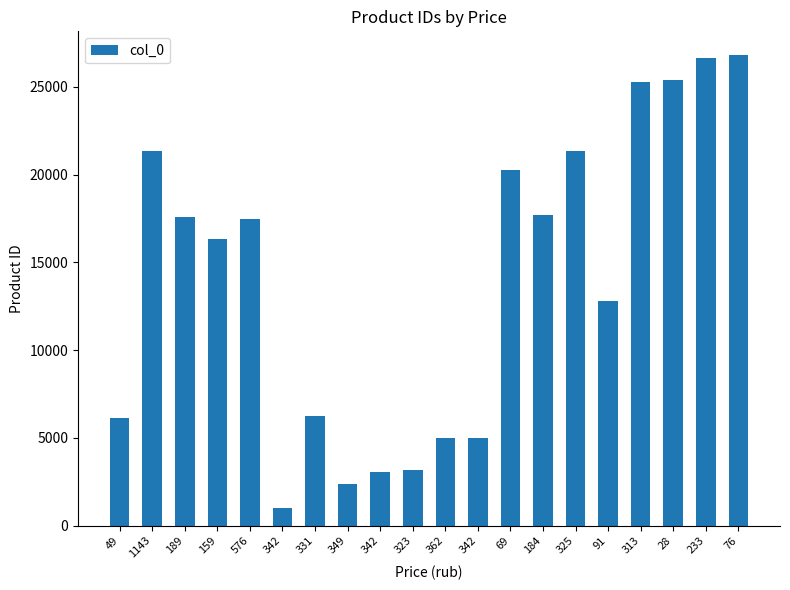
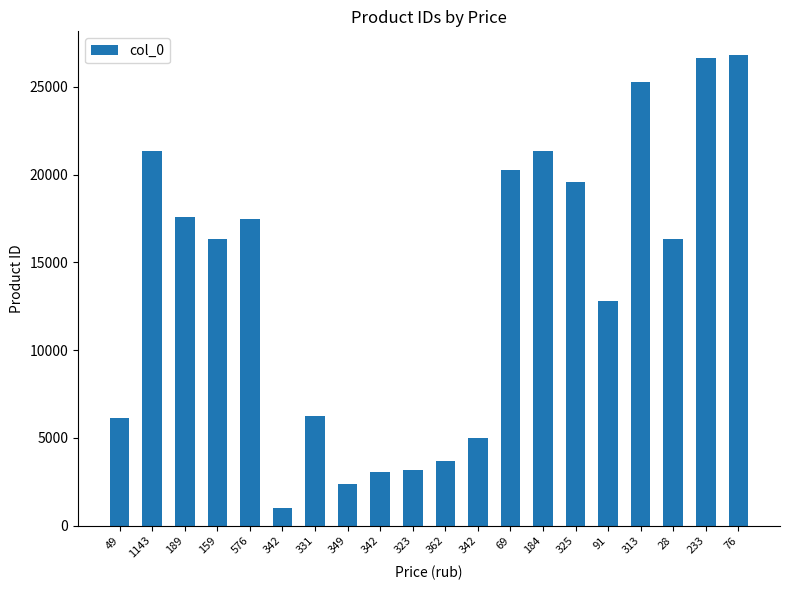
  {
    "49": 6200,
    "1143": 21400,
    "189": 17600,
    "159": 16300,
    "576": 17400,
    "331": 6200,
    "349": 2400,
    "323": 3200,
-   "362": 5000,
+   "362": 3700,
    "69": 20300,
-   "184": 17700,
-   "325": 21400,
+   "184": 21400,
+   "325": 19600,
    "91": 12800,
    "313": 25300,
-   "28": 25400,
+   "28": 16300,
    "233": 26600,
    "76": 26800
  }
